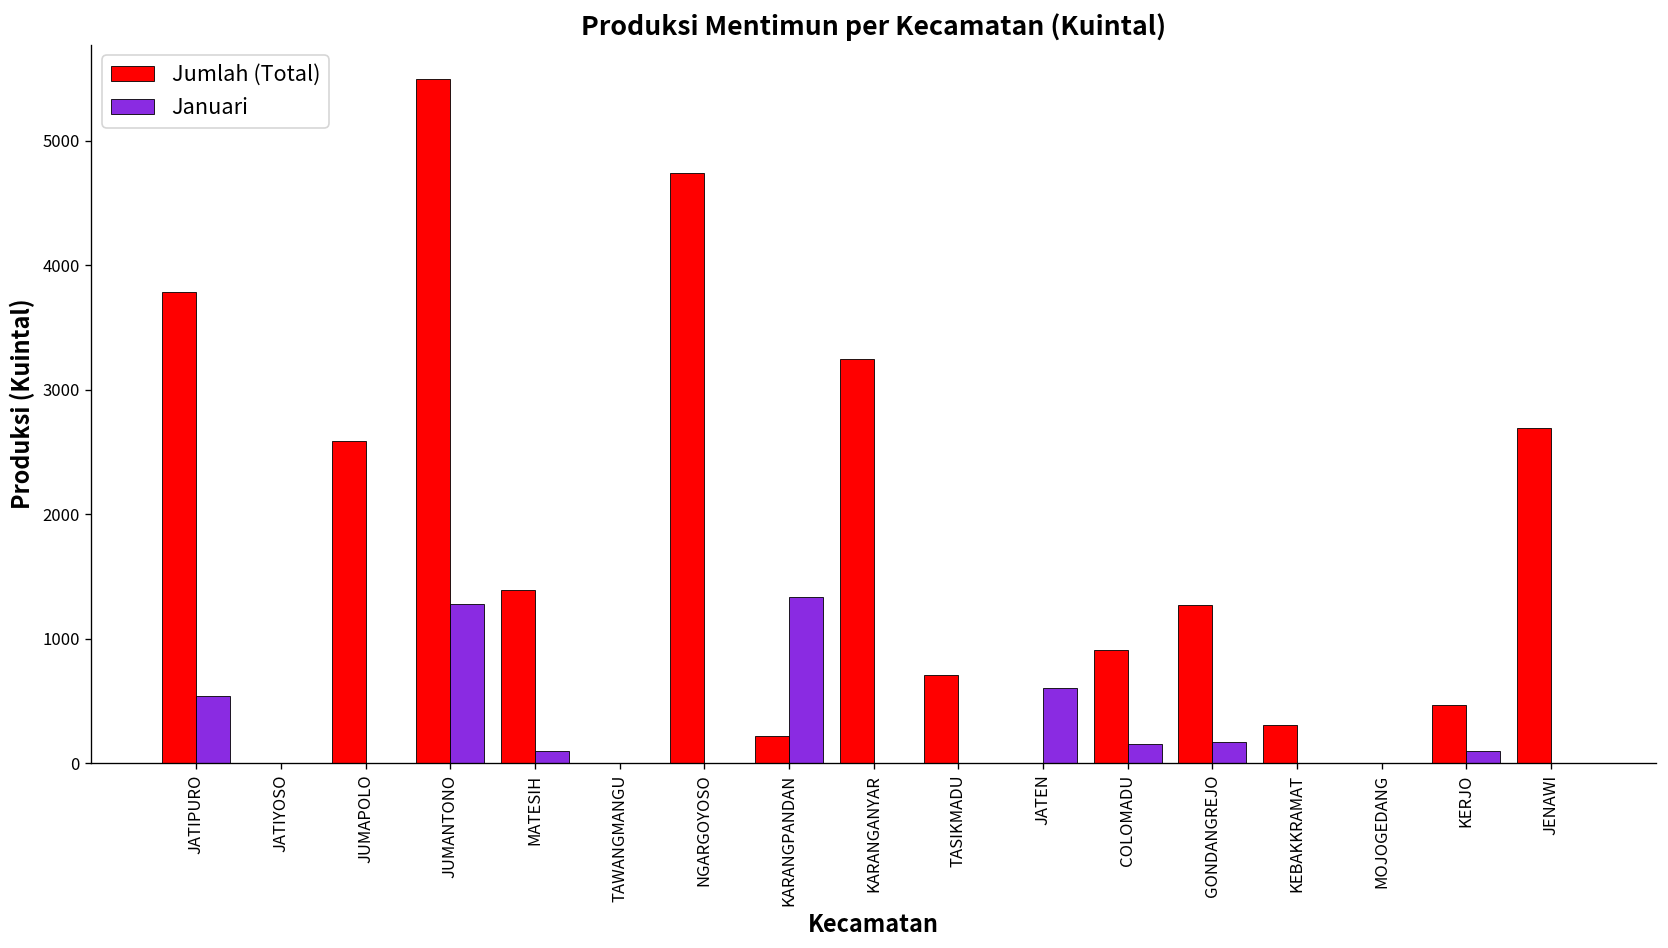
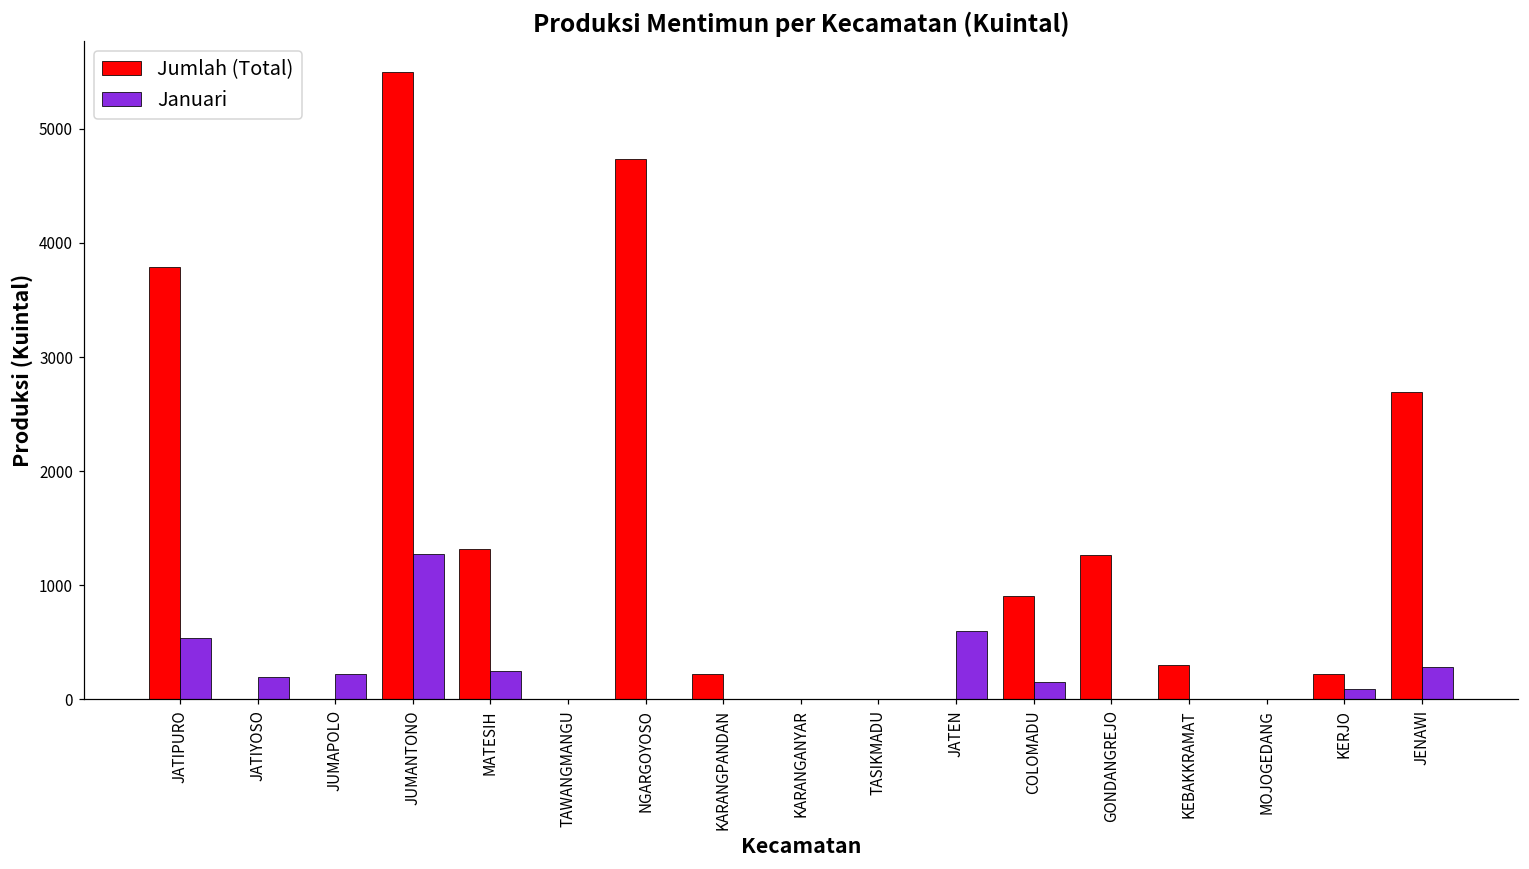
  {
    "Jumlah (Total)": {
      "JATIPURO": 3790,
      "JATIYOSO": 0,
-     "JUMAPOLO": 2580,
+     "JUMAPOLO": 0,
      "JUMANTONO": 5500,
-     "MATESIH": 1390,
+     "MATESIH": 1310,
      "TAWANGMANGU": 0,
      "NGARGOYOSO": 4740,
      "KARANGPANDAN": 220,
-     "KARANGANYAR": 3250,
-     "TASIKMADU": 710,
+     "KARANGANYAR": 0,
+     "TASIKMADU": 0,
      "JATEN": 0,
      "COLOMADU": 910,
      "GONDANGREJO": 1270,
      "KEBAKKRAMAT": 300,
      "MOJOGEDANG": 0,
-     "KERJO": 470,
+     "KERJO": 220,
      "JENAWI": 2690
    },
    "Januari": {
      "JATIPURO": 540,
-     "JATIYOSO": 0,
-     "JUMAPOLO": 0,
+     "JATIYOSO": 190,
+     "JUMAPOLO": 220,
      "JUMANTONO": 1280,
-     "MATESIH": 100,
+     "MATESIH": 250,
      "TAWANGMANGU": 0,
      "NGARGOYOSO": 0,
-     "KARANGPANDAN": 1340,
+     "KARANGPANDAN": 0,
      "KARANGANYAR": 0,
      "TASIKMADU": 0,
      "JATEN": 600,
      "COLOMADU": 150,
-     "GONDANGREJO": 170,
+     "GONDANGREJO": 0,
      "KEBAKKRAMAT": 0,
      "MOJOGEDANG": 0,
      "KERJO": 100,
-     "JENAWI": 0
+     "JENAWI": 290
    }
  }
